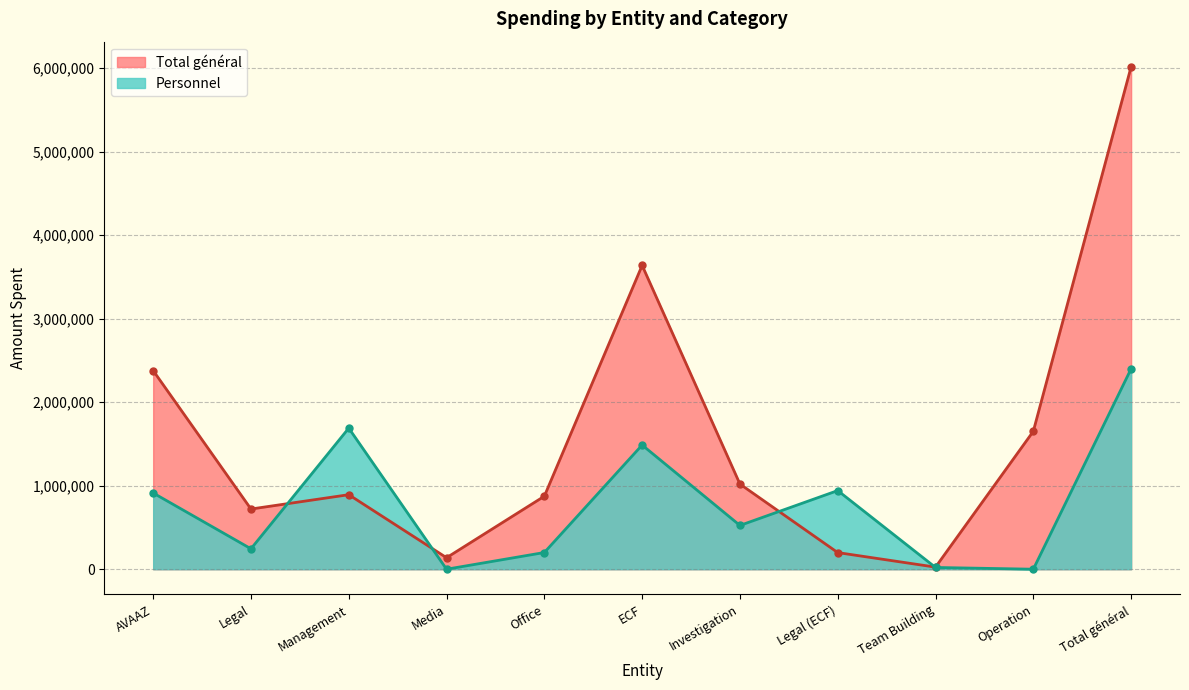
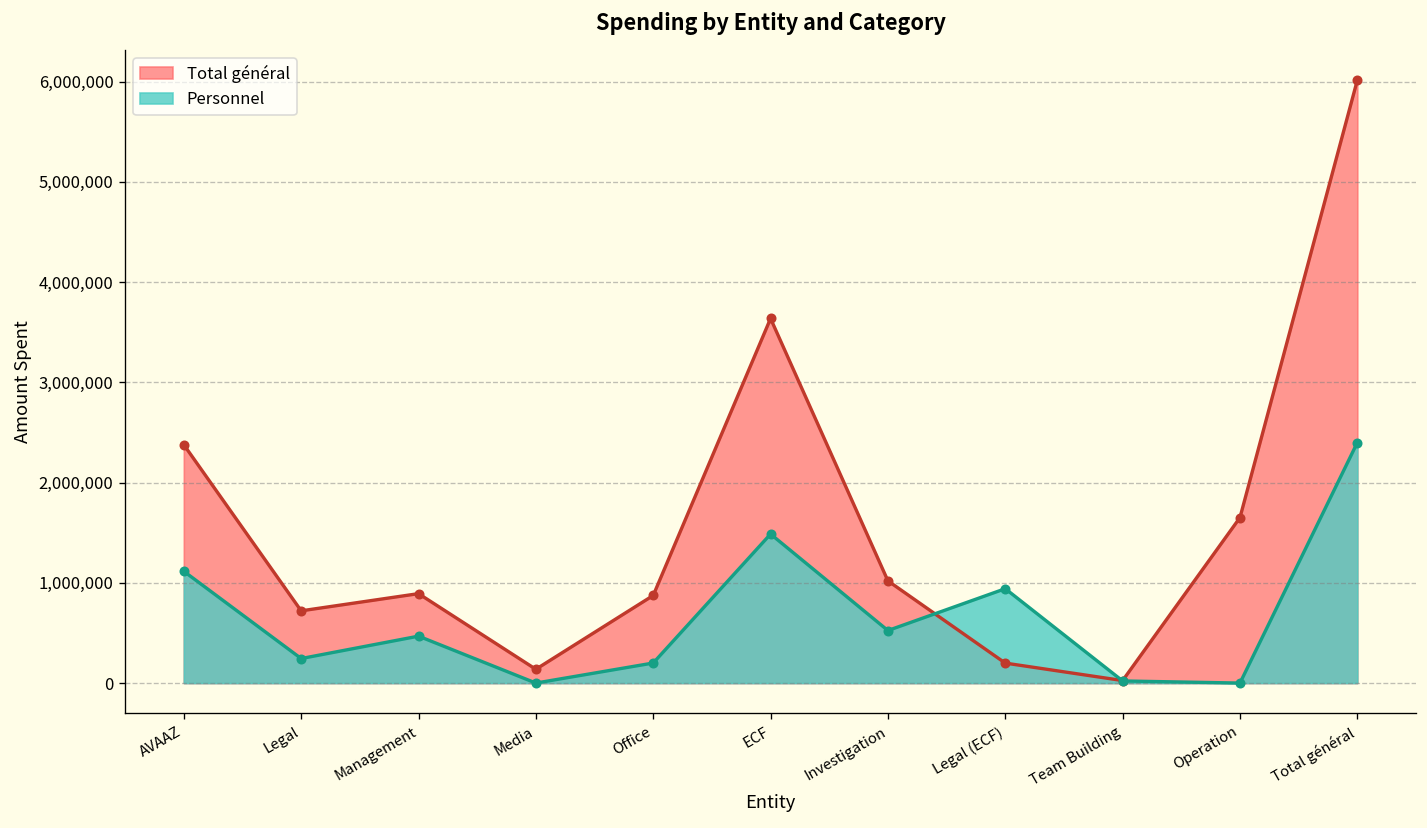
  {
    "Total général": {
      "AVAAZ": "2,400,000",
      "Legal": "700,000",
      "Management": "900,000",
      "Media": "100,000",
      "Office": "900,000",
      "ECF": "3,600,000",
      "Investigation": "1,000,000",
      "Legal (ECF)": "200,000",
      "Operation": "1,700,000",
      "Total général": "6,000,000"
    },
    "Personnel": {
-     "AVAAZ": "900,000",
+     "AVAAZ": "1,100,000",
      "Legal": "200,000",
-     "Management": "1,700,000",
+     "Management": "500,000",
      "Media": "0",
      "Office": "200,000",
      "ECF": "1,500,000",
      "Investigation": "500,000",
      "Legal (ECF)": "900,000",
      "Operation": "0",
      "Total général": "2,400,000"
    }
  }
